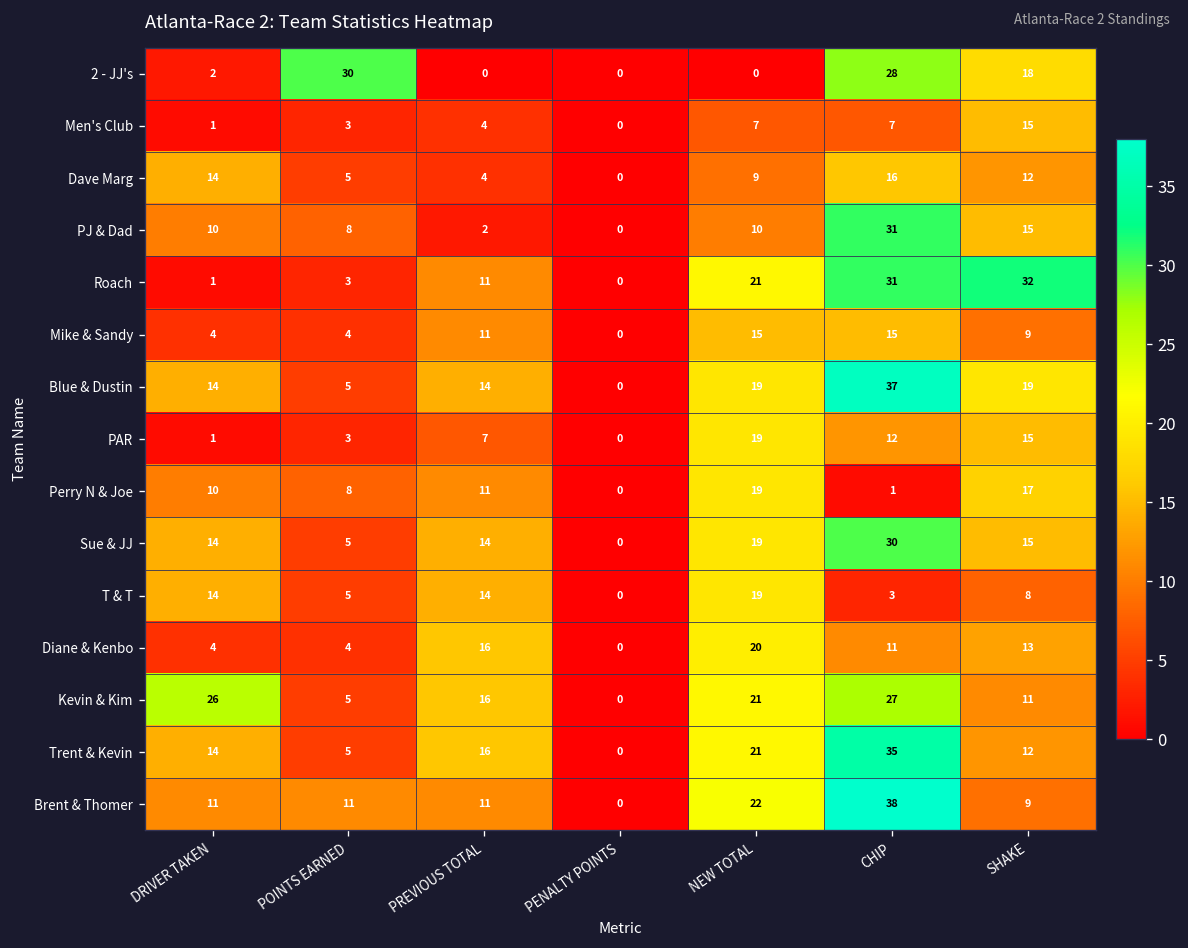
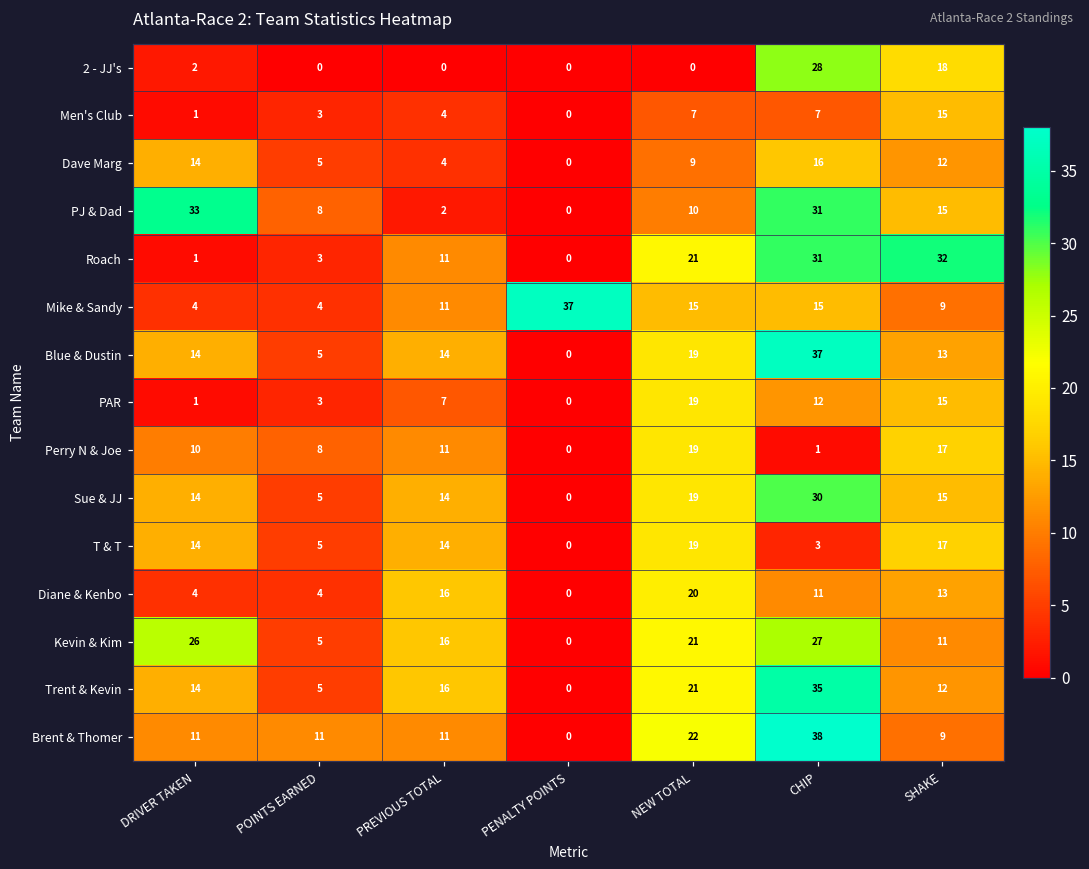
  {
    "2 - JJ's": {
      "DRIVER TAKEN": 2,
-     "POINTS EARNED": 30,
+     "POINTS EARNED": 0,
      "PREVIOUS TOTAL": 0,
      "PENALTY POINTS": 0,
      "NEW TOTAL": 0,
      "CHIP": 28,
      "SHAKE": 18
    },
    "Men's Club": {
      "DRIVER TAKEN": 1,
      "POINTS EARNED": 3,
      "PREVIOUS TOTAL": 4,
      "PENALTY POINTS": 0,
      "NEW TOTAL": 7,
      "CHIP": 7,
      "SHAKE": 15
    },
    "Dave Marg": {
      "DRIVER TAKEN": 14,
      "POINTS EARNED": 5,
      "PREVIOUS TOTAL": 4,
      "PENALTY POINTS": 0,
      "NEW TOTAL": 9,
      "CHIP": 16,
      "SHAKE": 12
    },
    "PJ & Dad": {
-     "DRIVER TAKEN": 10,
+     "DRIVER TAKEN": 33,
      "POINTS EARNED": 8,
      "PREVIOUS TOTAL": 2,
      "PENALTY POINTS": 0,
      "NEW TOTAL": 10,
      "CHIP": 31,
      "SHAKE": 15
    },
    "Roach": {
      "DRIVER TAKEN": 1,
      "POINTS EARNED": 3,
      "PREVIOUS TOTAL": 11,
      "PENALTY POINTS": 0,
      "NEW TOTAL": 21,
      "CHIP": 31,
      "SHAKE": 32
    },
    "Mike & Sandy": {
      "DRIVER TAKEN": 4,
      "POINTS EARNED": 4,
      "PREVIOUS TOTAL": 11,
-     "PENALTY POINTS": 0,
+     "PENALTY POINTS": 37,
      "NEW TOTAL": 15,
      "CHIP": 15,
      "SHAKE": 9
    },
    "Blue & Dustin": {
      "DRIVER TAKEN": 14,
      "POINTS EARNED": 5,
      "PREVIOUS TOTAL": 14,
      "PENALTY POINTS": 0,
      "NEW TOTAL": 19,
      "CHIP": 37,
-     "SHAKE": 19
+     "SHAKE": 13
    },
    "PAR": {
      "DRIVER TAKEN": 1,
      "POINTS EARNED": 3,
      "PREVIOUS TOTAL": 7,
      "PENALTY POINTS": 0,
      "NEW TOTAL": 19,
      "CHIP": 12,
      "SHAKE": 15
    },
    "Perry N & Joe": {
      "DRIVER TAKEN": 10,
      "POINTS EARNED": 8,
      "PREVIOUS TOTAL": 11,
      "PENALTY POINTS": 0,
      "NEW TOTAL": 19,
      "CHIP": 1,
      "SHAKE": 17
    },
    "Sue & JJ": {
      "DRIVER TAKEN": 14,
      "POINTS EARNED": 5,
      "PREVIOUS TOTAL": 14,
      "PENALTY POINTS": 0,
      "NEW TOTAL": 19,
      "CHIP": 30,
      "SHAKE": 15
    },
    "T & T": {
      "DRIVER TAKEN": 14,
      "POINTS EARNED": 5,
      "PREVIOUS TOTAL": 14,
      "PENALTY POINTS": 0,
      "NEW TOTAL": 19,
      "CHIP": 3,
-     "SHAKE": 8
+     "SHAKE": 17
    },
    "Diane & Kenbo": {
      "DRIVER TAKEN": 4,
      "POINTS EARNED": 4,
      "PREVIOUS TOTAL": 16,
      "PENALTY POINTS": 0,
      "NEW TOTAL": 20,
      "CHIP": 11,
      "SHAKE": 13
    },
    "Kevin & Kim": {
      "DRIVER TAKEN": 26,
      "POINTS EARNED": 5,
      "PREVIOUS TOTAL": 16,
      "PENALTY POINTS": 0,
      "NEW TOTAL": 21,
      "CHIP": 27,
      "SHAKE": 11
    },
    "Trent & Kevin": {
      "DRIVER TAKEN": 14,
      "POINTS EARNED": 5,
      "PREVIOUS TOTAL": 16,
      "PENALTY POINTS": 0,
      "NEW TOTAL": 21,
      "CHIP": 35,
      "SHAKE": 12
    },
    "Brent & Thomer": {
      "DRIVER TAKEN": 11,
      "POINTS EARNED": 11,
      "PREVIOUS TOTAL": 11,
      "PENALTY POINTS": 0,
      "NEW TOTAL": 22,
      "CHIP": 38,
      "SHAKE": 9
    }
  }
